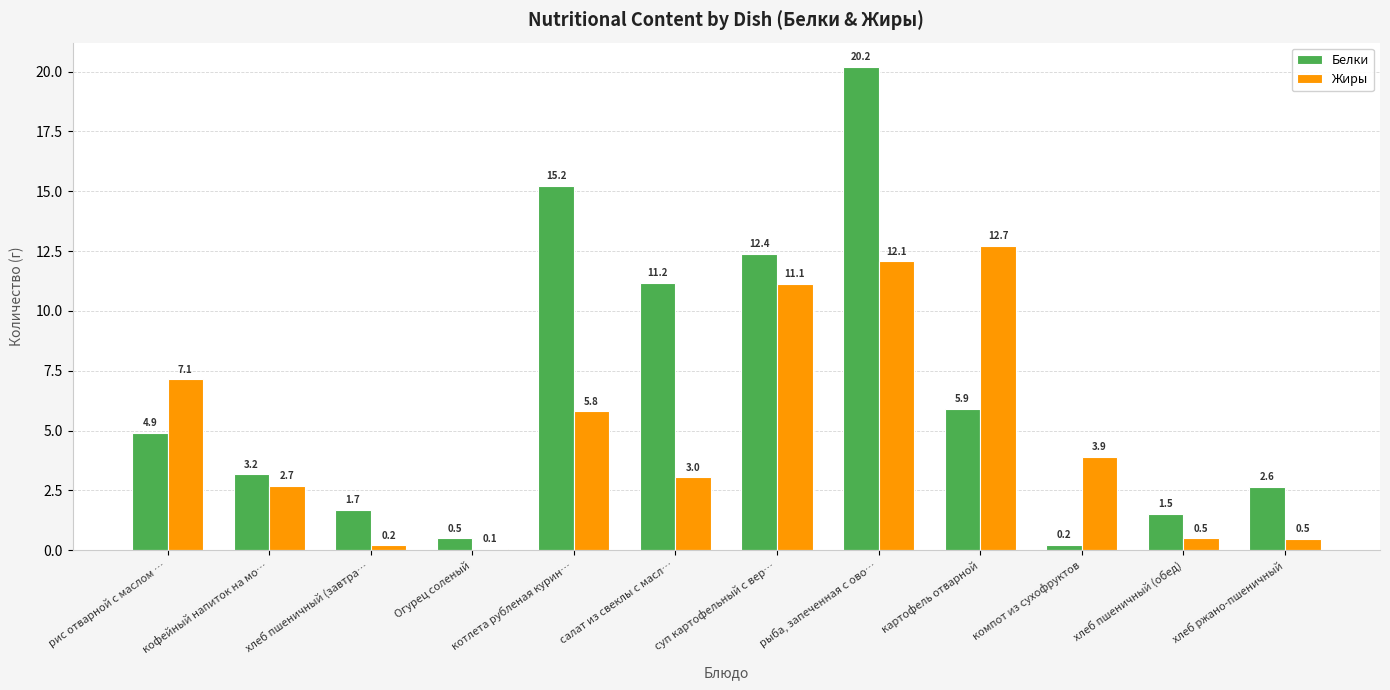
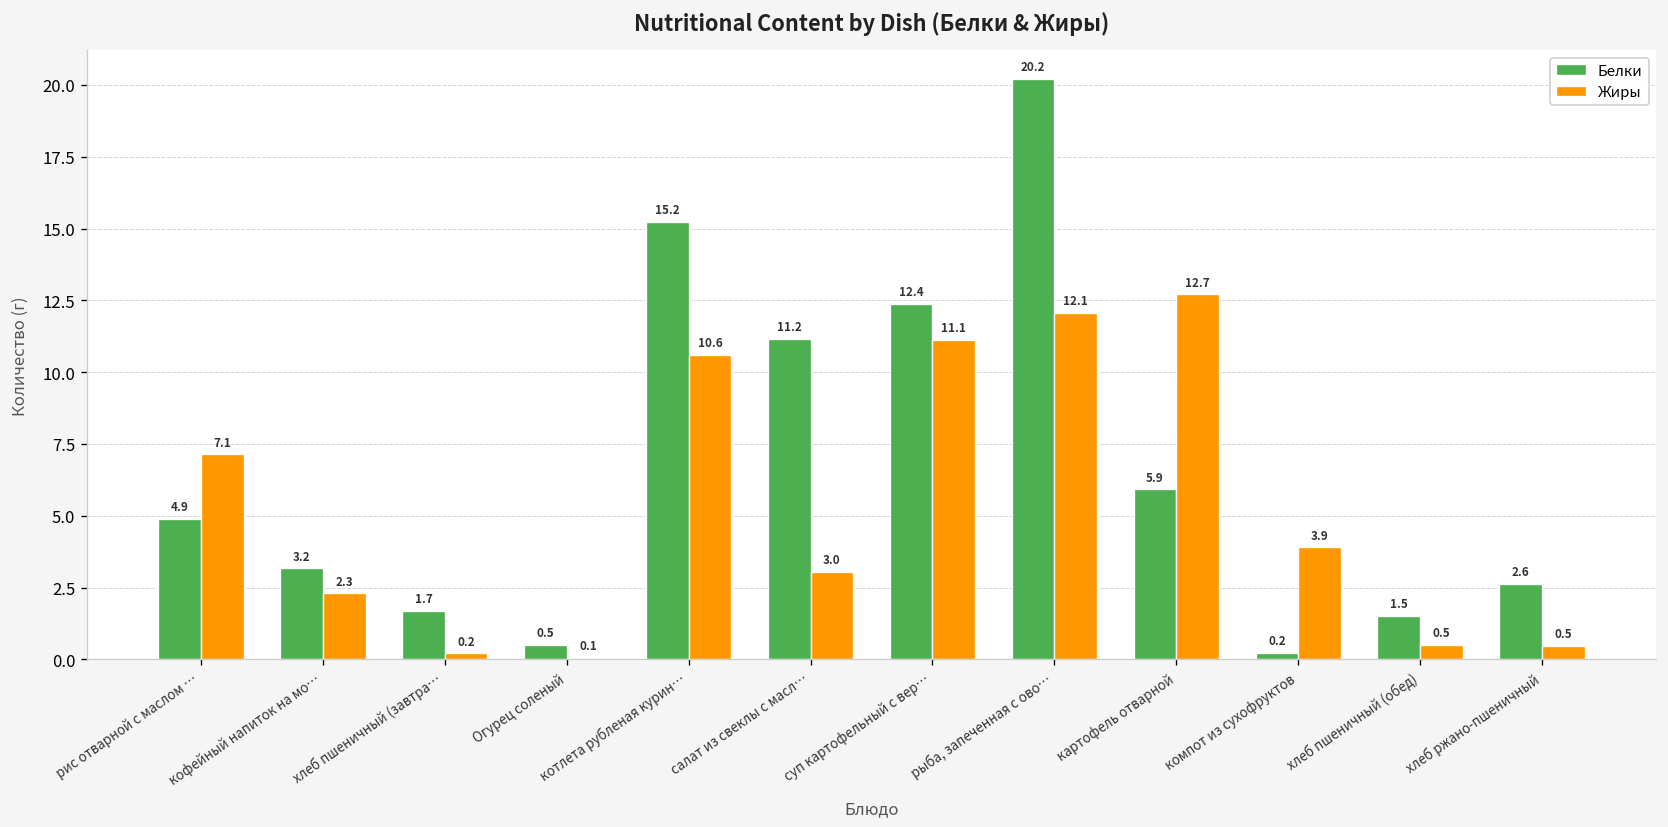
  {
    "Белки": {
      "рис отварной с маслом …": 4.9,
      "кофейный напиток на мо…": 3.2,
      "хлеб пшеничный (завтра…": 1.7,
      "Огурец соленый": 0.5,
      "котлета рубленая курин…": 15.2,
      "салат из свеклы с масл…": 11.2,
      "суп картофельный с вер…": 12.4,
      "рыба, запеченная с ово…": 20.2,
      "картофель отварной": 5.9,
      "компот из сухофруктов": 0.2,
      "хлеб пшеничный (обед)": 1.5,
      "хлеб ржано-пшеничный": 2.6
    },
    "Жиры": {
      "рис отварной с маслом …": 7.1,
-     "кофейный напиток на мо…": 2.7,
+     "кофейный напиток на мо…": 2.3,
      "хлеб пшеничный (завтра…": 0.2,
      "Огурец соленый": 0.1,
-     "котлета рубленая курин…": 5.8,
+     "котлета рубленая курин…": 10.6,
      "салат из свеклы с масл…": 3.0,
      "суп картофельный с вер…": 11.1,
      "рыба, запеченная с ово…": 12.1,
      "картофель отварной": 12.7,
      "компот из сухофруктов": 3.9,
      "хлеб пшеничный (обед)": 0.5,
      "хлеб ржано-пшеничный": 0.5
    }
  }
